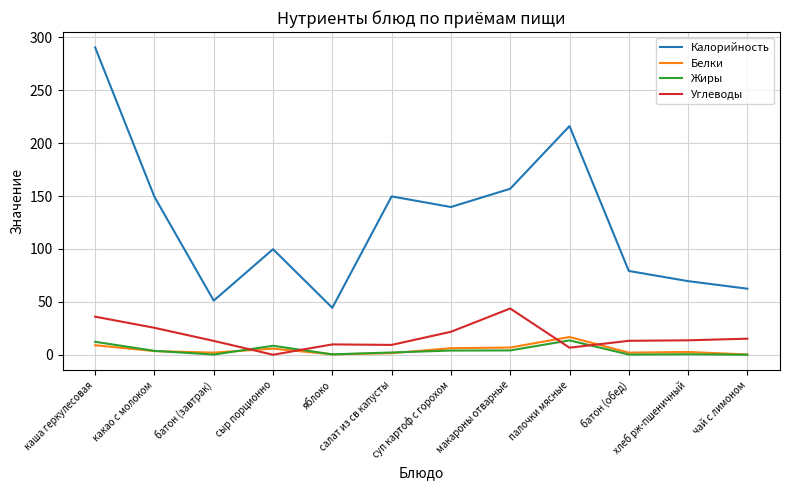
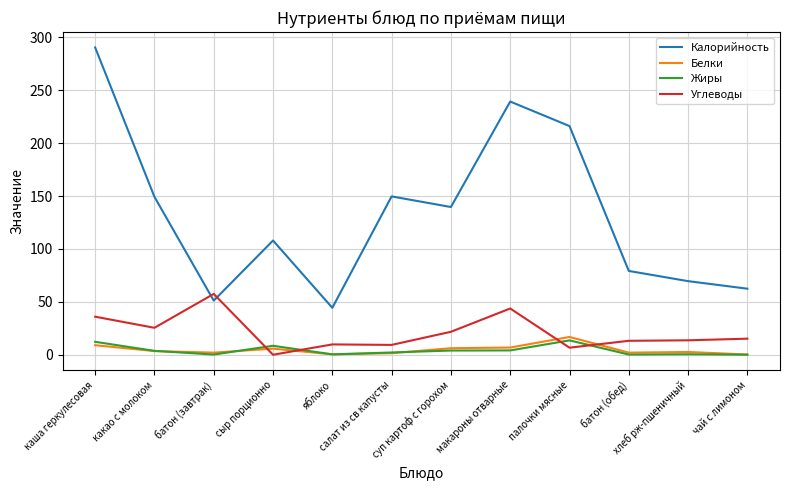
  {
    "Калорийность": {
      "каша геркулесовая": 291,
      "какао с молоком": 149,
      "батон (завтрак)": 51,
-     "сыр порционно": 100,
+     "сыр порционно": 108,
      "яблоко": 44,
      "салат из св капусты": 150,
      "суп картоф с горохом": 140,
-     "макароны отварные": 157,
+     "макароны отварные": 239,
      "палочки мясные": 216,
      "батон (обед)": 79,
      "хлеб рж-пшеничный": 70,
      "чай с лимоном": 62
    },
    "Белки": {
      "каша геркулесовая": 9,
      "сыр порционно": 6,
      "макароны отварные": 7,
      "палочки мясные": 17
    },
    "Жиры": {
      "каша геркулесовая": 12,
      "сыр порционно": 9,
      "макароны отварные": 4,
      "палочки мясные": 14
    },
    "Углеводы": {
      "каша геркулесовая": 36,
      "какао с молоком": 26,
-     "батон (завтрак)": 13,
+     "батон (завтрак)": 58,
      "сыр порционно": 0,
      "яблоко": 10,
      "салат из св капусты": 9,
      "суп картоф с горохом": 22,
      "макароны отварные": 44,
      "палочки мясные": 7,
      "батон (обед)": 13,
      "хлеб рж-пшеничный": 14,
      "чай с лимоном": 15
    }
  }
